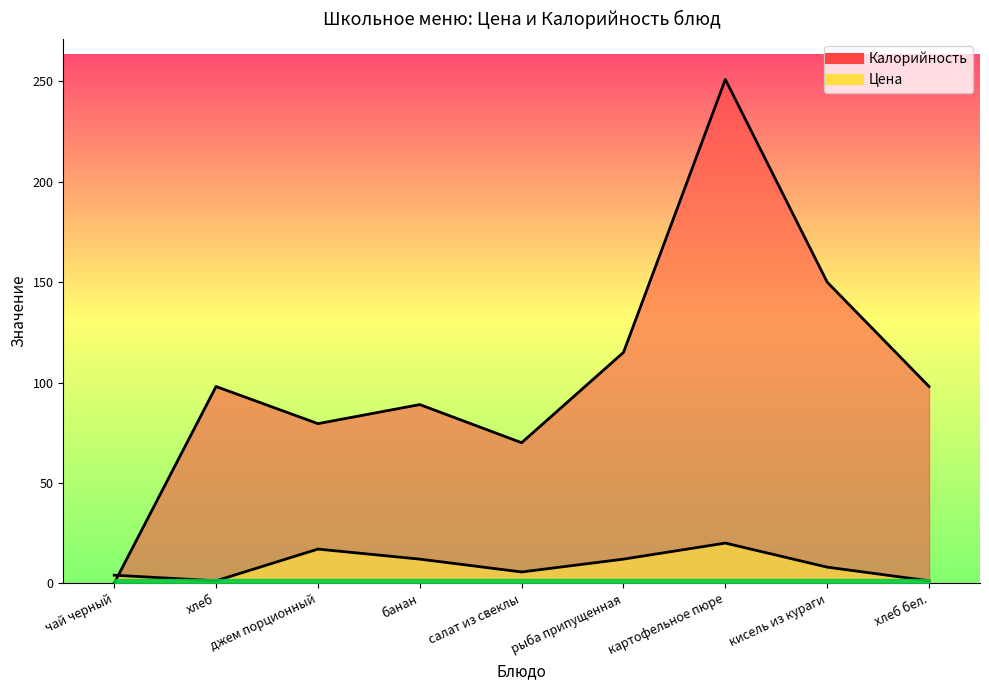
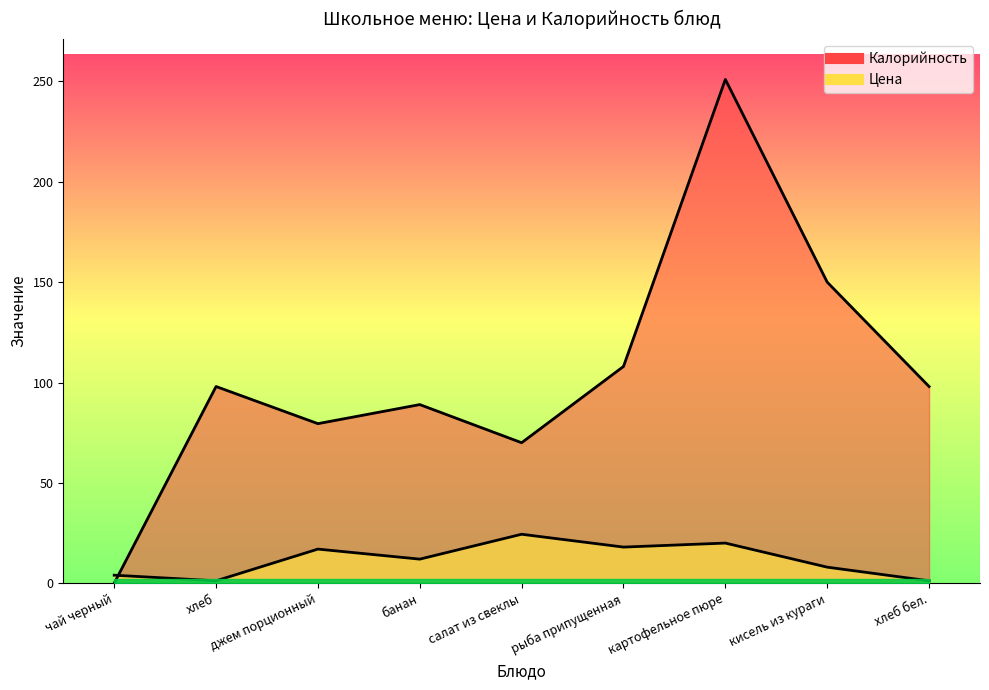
  {
    "Калорийность": {
      "чай черный": 0,
      "хлеб": 98,
      "джем порционный": 80,
      "банан": 89,
      "салат из свеклы": 70,
-     "рыба припущенная": 115,
+     "рыба припущенная": 108,
      "картофельное пюре": 251,
      "кисель из кураги": 150,
      "хлеб бел.": 98
    },
    "Цена": {
      "чай черный": 4,
      "джем порционный": 17,
      "банан": 12,
-     "салат из свеклы": 6,
-     "рыба припущенная": 12,
+     "салат из свеклы": 24,
+     "рыба припущенная": 18,
      "картофельное пюре": 20,
      "кисель из кураги": 8
    }
  }
